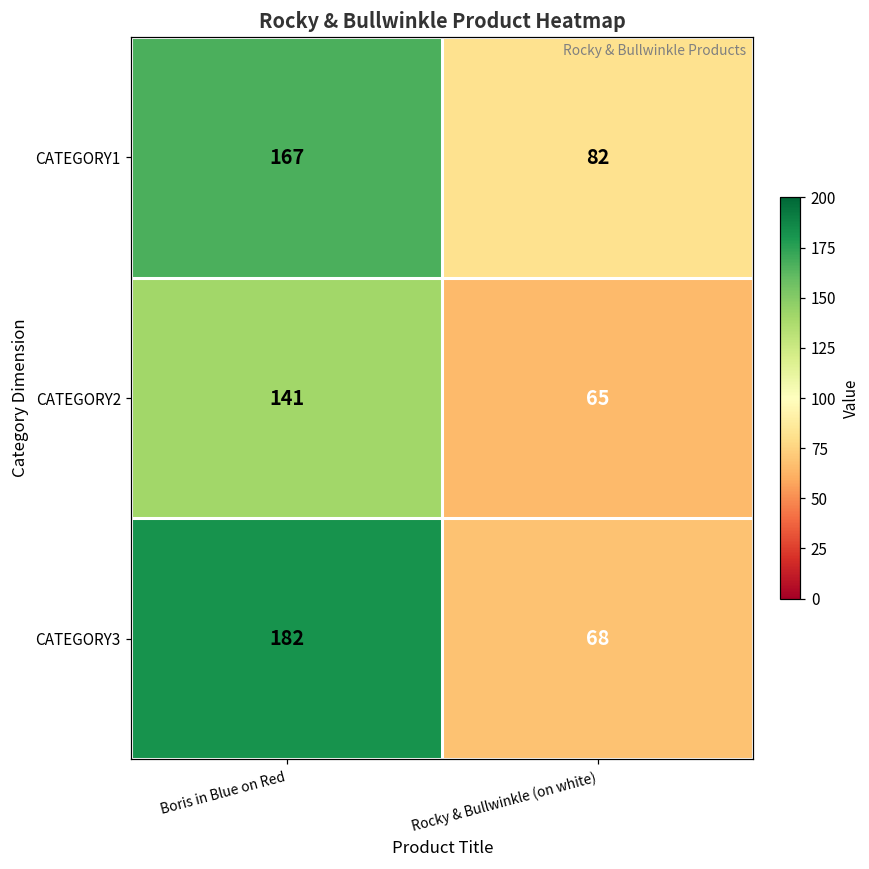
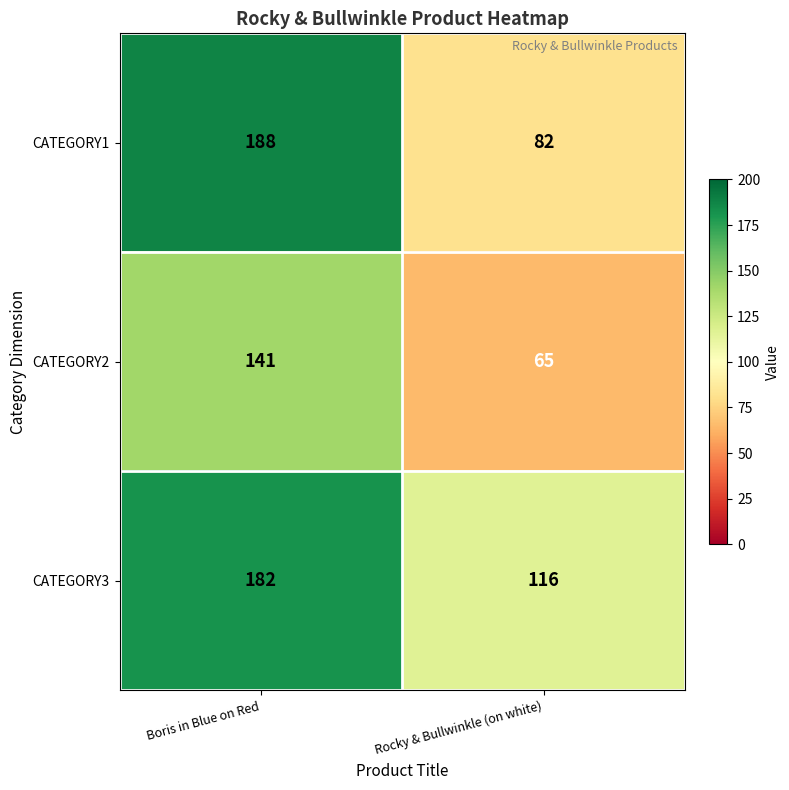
  {
    "CATEGORY1": {
-     "Boris in Blue on Red": 167
+     "Boris in Blue on Red": 188
    },
    "CATEGORY2": {
      "Boris in Blue on Red": 141,
      "Rocky & Bullwinkle (on white)": 65
    },
    "CATEGORY3": {
      "Boris in Blue on Red": 182,
-     "Rocky & Bullwinkle (on white)": 68
+     "Rocky & Bullwinkle (on white)": 116
    }
  }
